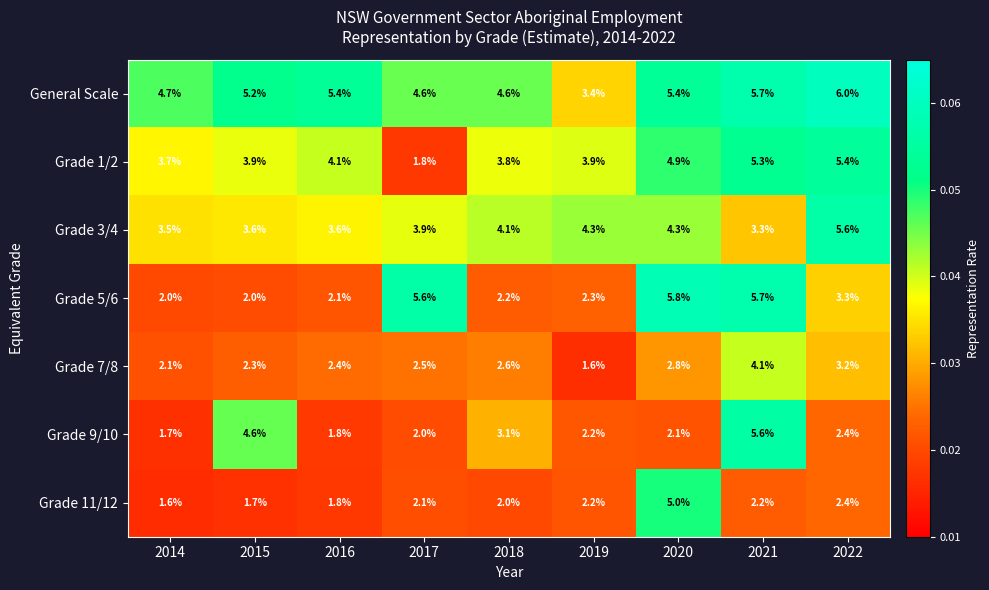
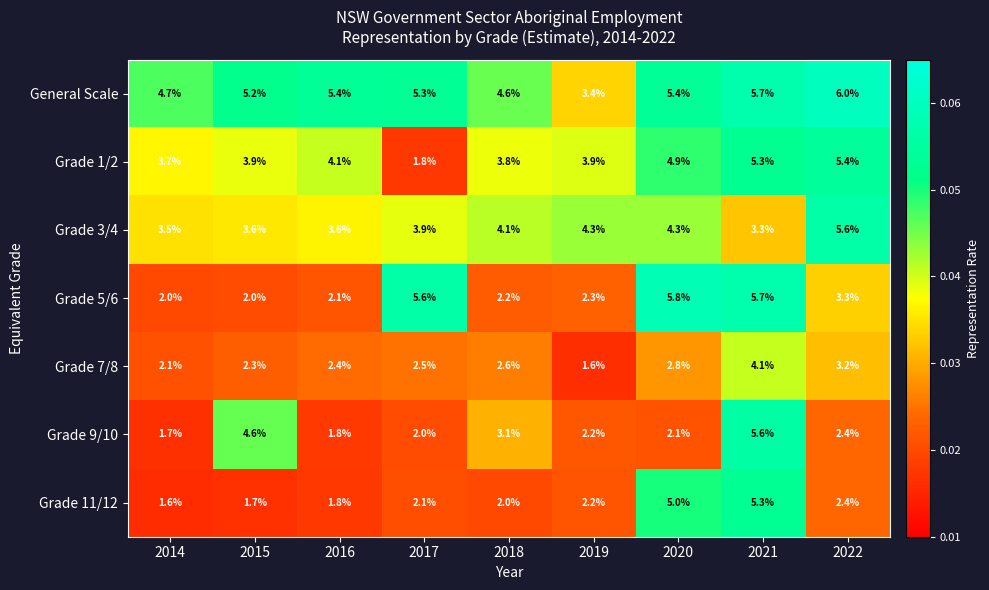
  {
    "General Scale": {
      "2014": "4.7%",
      "2015": "5.2%",
      "2016": "5.4%",
-     "2017": "4.6%",
+     "2017": "5.3%",
      "2018": "4.6%",
      "2019": "3.4%",
      "2020": "5.4%",
      "2021": "5.7%",
      "2022": "6.0%"
    },
    "Grade 1/2": {
      "2014": "3.7%",
      "2015": "3.9%",
      "2016": "4.1%",
      "2017": "1.8%",
      "2018": "3.8%",
      "2019": "3.9%",
      "2020": "4.9%",
      "2021": "5.3%",
      "2022": "5.4%"
    },
    "Grade 3/4": {
      "2014": "3.5%",
      "2015": "3.6%",
      "2016": "3.6%",
      "2017": "3.9%",
      "2018": "4.1%",
      "2019": "4.3%",
      "2020": "4.3%",
      "2021": "3.3%",
      "2022": "5.6%"
    },
    "Grade 5/6": {
      "2014": "2.0%",
      "2015": "2.0%",
      "2016": "2.1%",
      "2017": "5.6%",
      "2018": "2.2%",
      "2019": "2.3%",
      "2020": "5.8%",
      "2021": "5.7%",
      "2022": "3.3%"
    },
    "Grade 7/8": {
      "2014": "2.1%",
      "2015": "2.3%",
      "2016": "2.4%",
      "2017": "2.5%",
      "2018": "2.6%",
      "2019": "1.6%",
      "2020": "2.8%",
      "2021": "4.1%",
      "2022": "3.2%"
    },
    "Grade 9/10": {
      "2014": "1.7%",
      "2015": "4.6%",
      "2016": "1.8%",
      "2017": "2.0%",
      "2018": "3.1%",
      "2019": "2.2%",
      "2020": "2.1%",
      "2021": "5.6%",
      "2022": "2.4%"
    },
    "Grade 11/12": {
      "2014": "1.6%",
      "2015": "1.7%",
      "2016": "1.8%",
      "2017": "2.1%",
      "2018": "2.0%",
      "2019": "2.2%",
      "2020": "5.0%",
-     "2021": "2.2%",
+     "2021": "5.3%",
      "2022": "2.4%"
    }
  }
